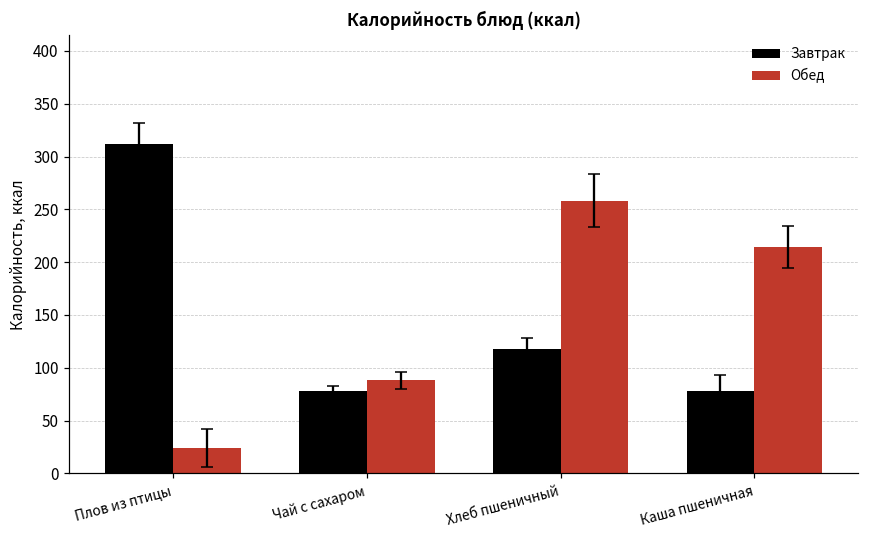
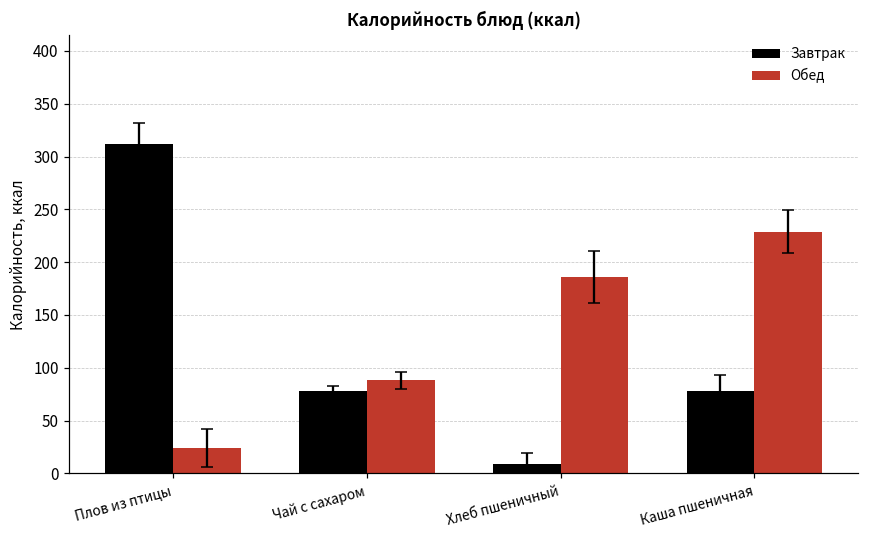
  {
    "Завтрак": {
      "Плов из птицы": 310,
      "Чай с сахаром": 80,
-     "Хлеб пшеничный": 120,
+     "Хлеб пшеничный": 10,
      "Каша пшеничная": 80
    },
    "Обед": {
      "Плов из птицы": 20,
      "Чай с сахаром": 90,
-     "Хлеб пшеничный": 260,
-     "Каша пшеничная": 210
+     "Хлеб пшеничный": 190,
+     "Каша пшеничная": 230
    }
  }
